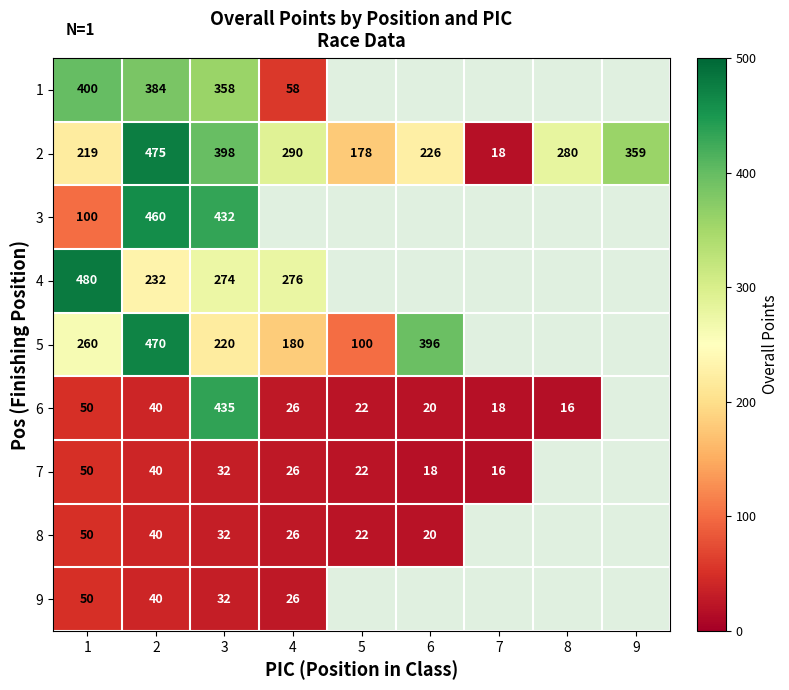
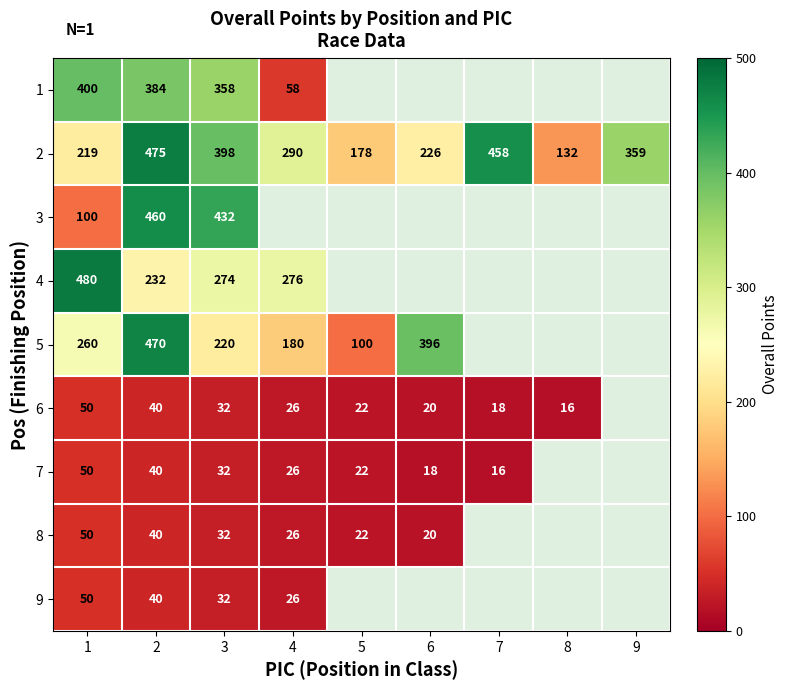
  {
    "1": {
      "1": 400,
      "2": 384,
      "3": 358,
      "4": 58
    },
    "2": {
      "1": 219,
      "2": 475,
      "3": 398,
      "4": 290,
      "5": 178,
      "6": 226,
-     "7": 18,
-     "8": 280,
+     "7": 458,
+     "8": 132,
      "9": 359
    },
    "3": {
      "1": 100,
      "2": 460,
      "3": 432
    },
    "4": {
      "1": 480,
      "2": 232,
      "3": 274,
      "4": 276
    },
    "5": {
      "1": 260,
      "2": 470,
      "3": 220,
      "4": 180,
      "5": 100,
      "6": 396
    },
    "6": {
      "1": 50,
      "2": 40,
-     "3": 435,
+     "3": 32,
      "4": 26,
      "5": 22,
      "6": 20,
      "7": 18,
      "8": 16
    },
    "7": {
      "1": 50,
      "2": 40,
      "3": 32,
      "4": 26,
      "5": 22,
      "6": 18,
      "7": 16
    },
    "8": {
      "1": 50,
      "2": 40,
      "3": 32,
      "4": 26,
      "5": 22,
      "6": 20
    },
    "9": {
      "1": 50,
      "2": 40,
      "3": 32,
      "4": 26
    }
  }
